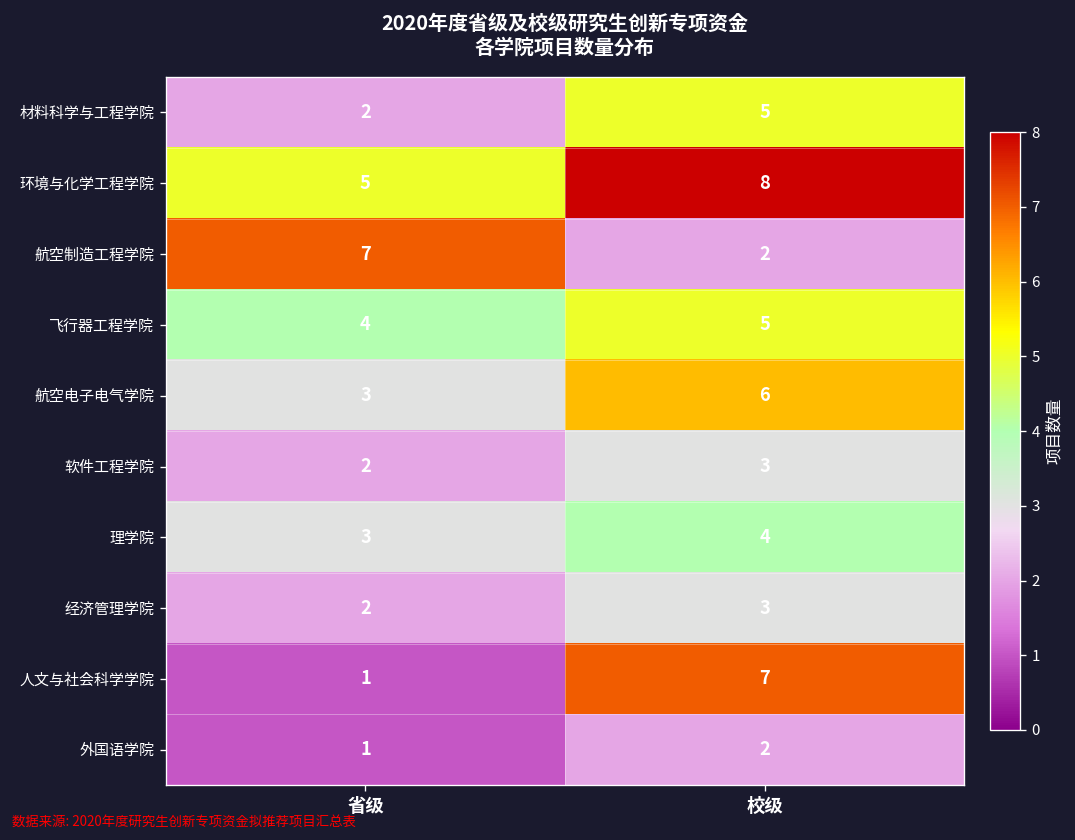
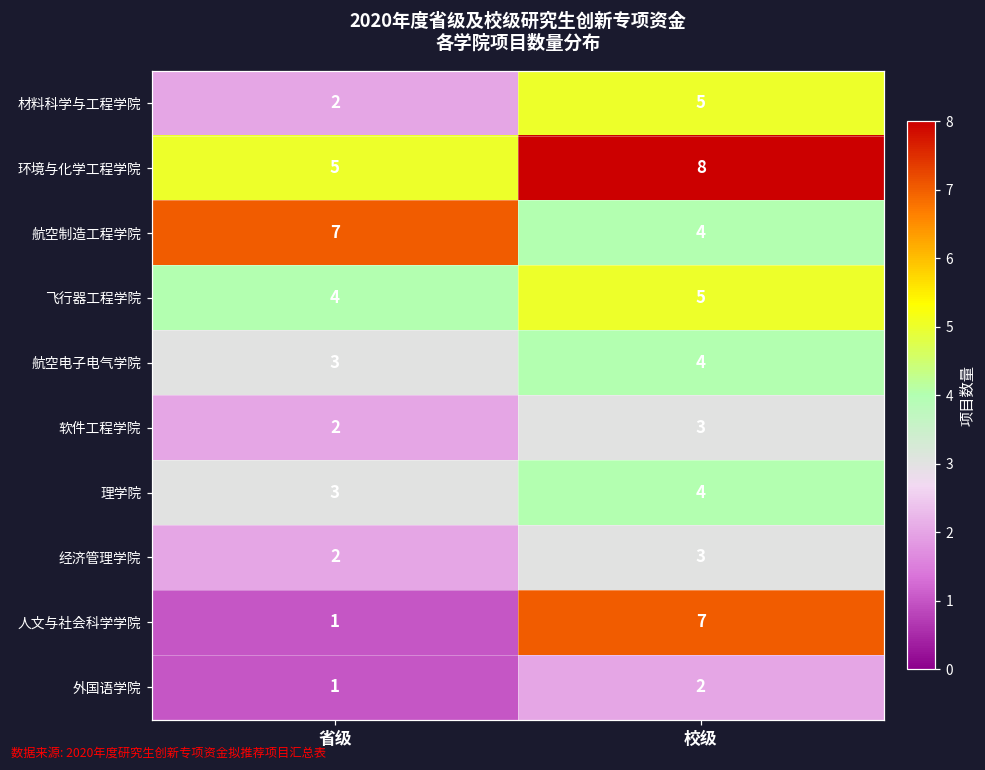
  {
    "材料科学与工程学院": {
      "省级": 2,
      "校级": 5
    },
    "环境与化学工程学院": {
      "省级": 5,
      "校级": 8
    },
    "航空制造工程学院": {
      "省级": 7,
-     "校级": 2
+     "校级": 4
    },
    "飞行器工程学院": {
      "省级": 4,
      "校级": 5
    },
    "航空电子电气学院": {
-     "校级": 6
+     "校级": 4
    },
    "软件工程学院": {
      "省级": 2
    },
    "理学院": {
      "校级": 4
    },
    "经济管理学院": {
      "省级": 2
    },
    "人文与社会科学学院": {
      "省级": 1,
      "校级": 7
    },
    "外国语学院": {
      "省级": 1,
      "校级": 2
    }
  }
